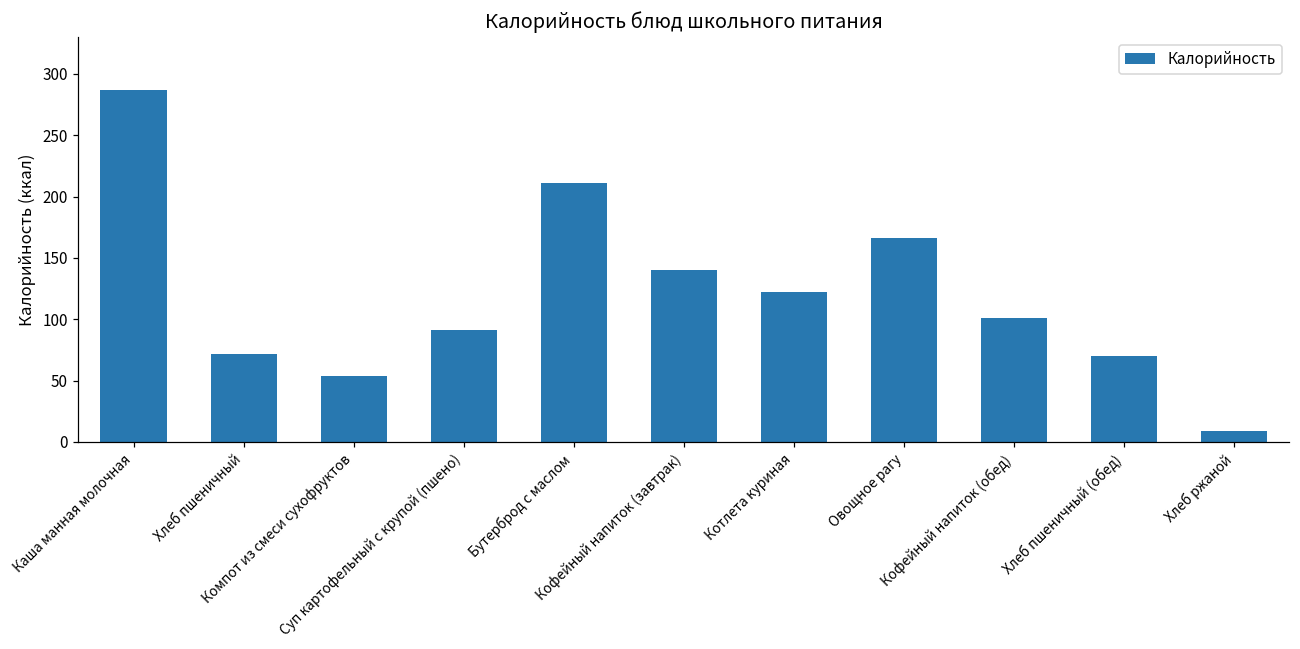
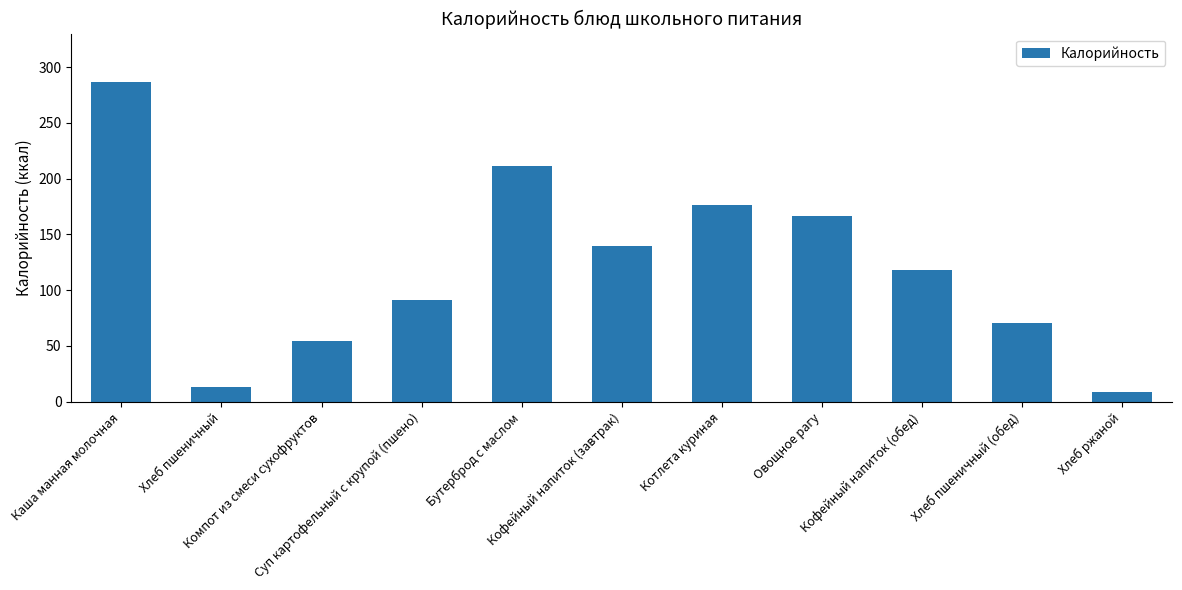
  {
    "Каша манная молочная": 287,
-   "Хлеб пшеничный": 71,
+   "Хлеб пшеничный": 13,
    "Компот из смеси сухофруктов": 54,
    "Суп картофельный с крупой (пшено)": 92,
    "Бутерброд с маслом": 211,
    "Кофейный напиток (завтрак)": 140,
-   "Котлета куриная": 122,
+   "Котлета куриная": 176,
    "Овощное рагу": 166,
-   "Кофейный напиток (обед)": 101,
+   "Кофейный напиток (обед)": 118,
    "Хлеб пшеничный (обед)": 70,
    "Хлеб ржаной": 9
  }
